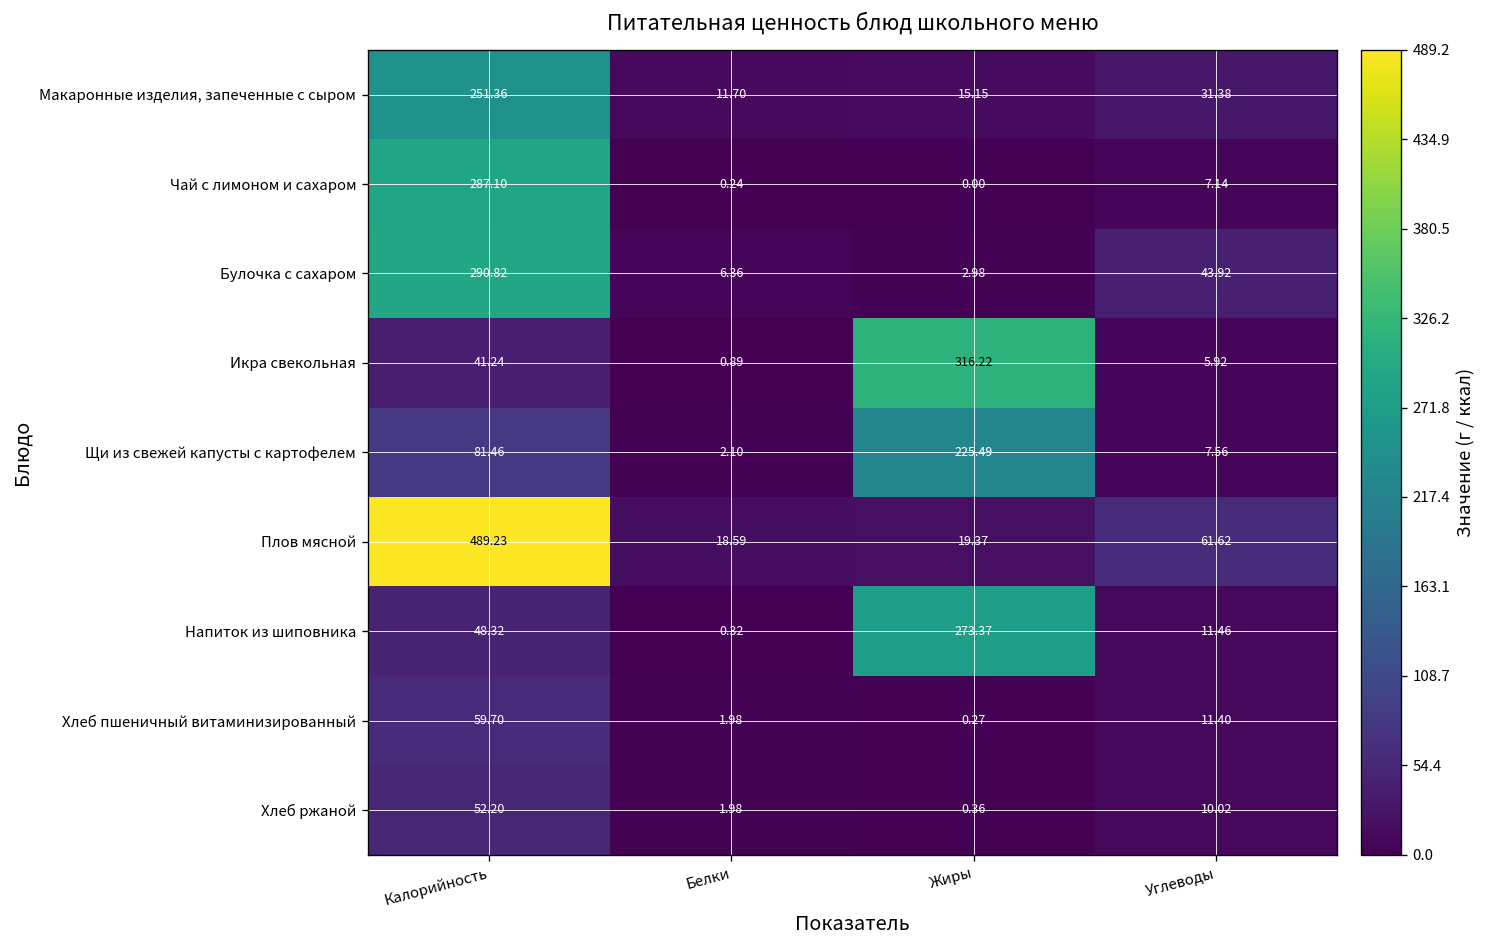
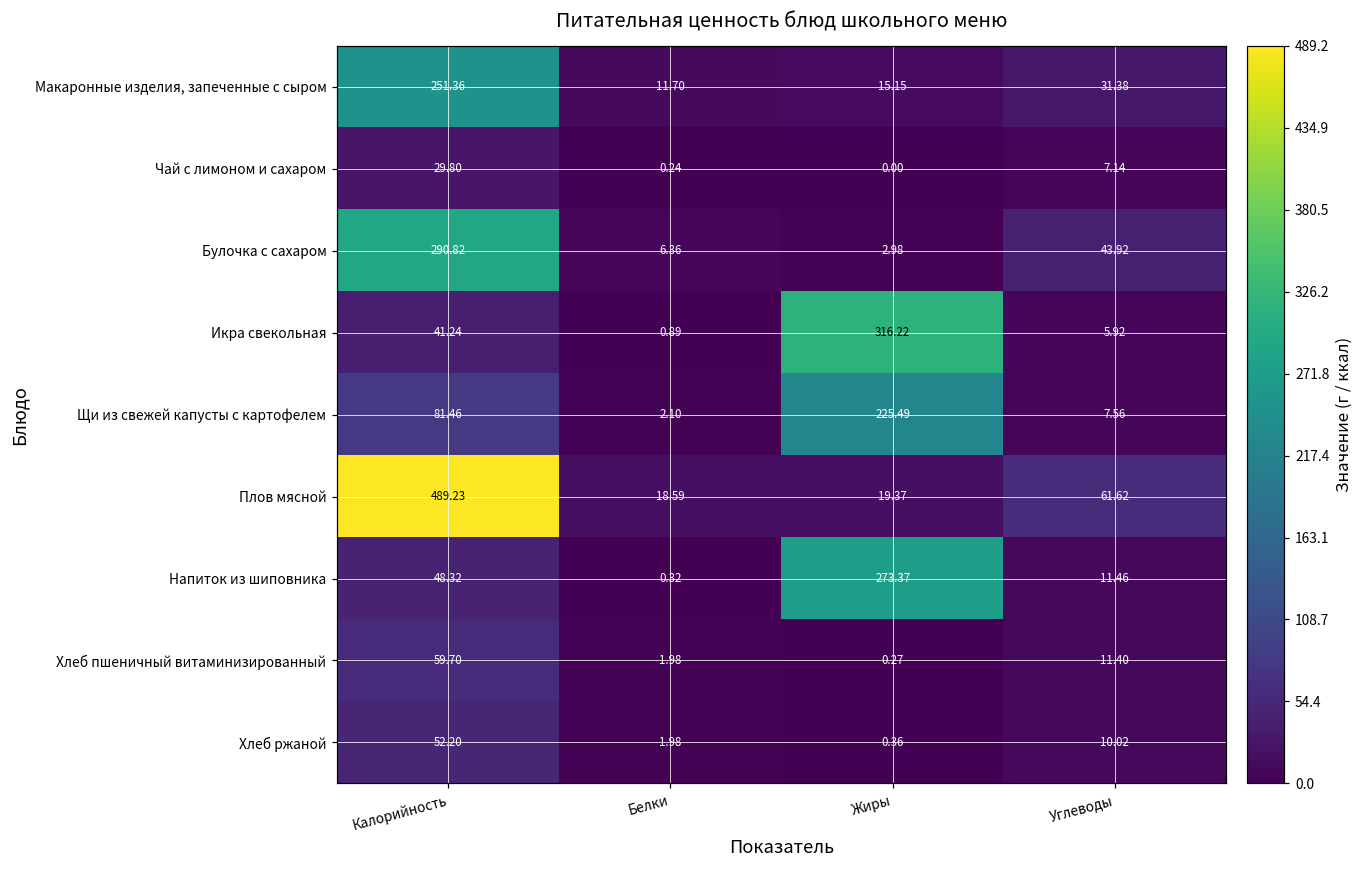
  {
    "Макаронные изделия, запеченные с сыром": {
      "Калорийность": 251.36,
      "Белки": 11.70,
      "Жиры": 15.15,
      "Углеводы": 31.38
    },
    "Чай с лимоном и сахаром": {
-     "Калорийность": 287.10,
+     "Калорийность": 29.80,
      "Белки": 0.24,
      "Жиры": 0.00,
      "Углеводы": 7.14
    },
    "Булочка с сахаром": {
      "Калорийность": 290.82,
      "Белки": 6.36,
      "Жиры": 2.98,
      "Углеводы": 43.92
    },
    "Икра свекольная": {
      "Калорийность": 41.24,
      "Белки": 0.89,
      "Жиры": 316.22,
      "Углеводы": 5.92
    },
    "Щи из свежей капусты с картофелем": {
      "Калорийность": 81.46,
      "Белки": 2.10,
      "Жиры": 225.49,
      "Углеводы": 7.56
    },
    "Плов мясной": {
      "Калорийность": 489.23,
      "Белки": 18.59,
      "Жиры": 19.37,
      "Углеводы": 61.62
    },
    "Напиток из шиповника": {
      "Калорийность": 48.32,
      "Белки": 0.32,
      "Жиры": 273.37,
      "Углеводы": 11.46
    },
    "Хлеб пшеничный витаминизированный": {
      "Калорийность": 59.70,
      "Белки": 1.98,
      "Жиры": 0.27,
      "Углеводы": 11.40
    },
    "Хлеб ржаной": {
      "Калорийность": 52.20,
      "Белки": 1.98,
      "Жиры": 0.36,
      "Углеводы": 10.02
    }
  }
